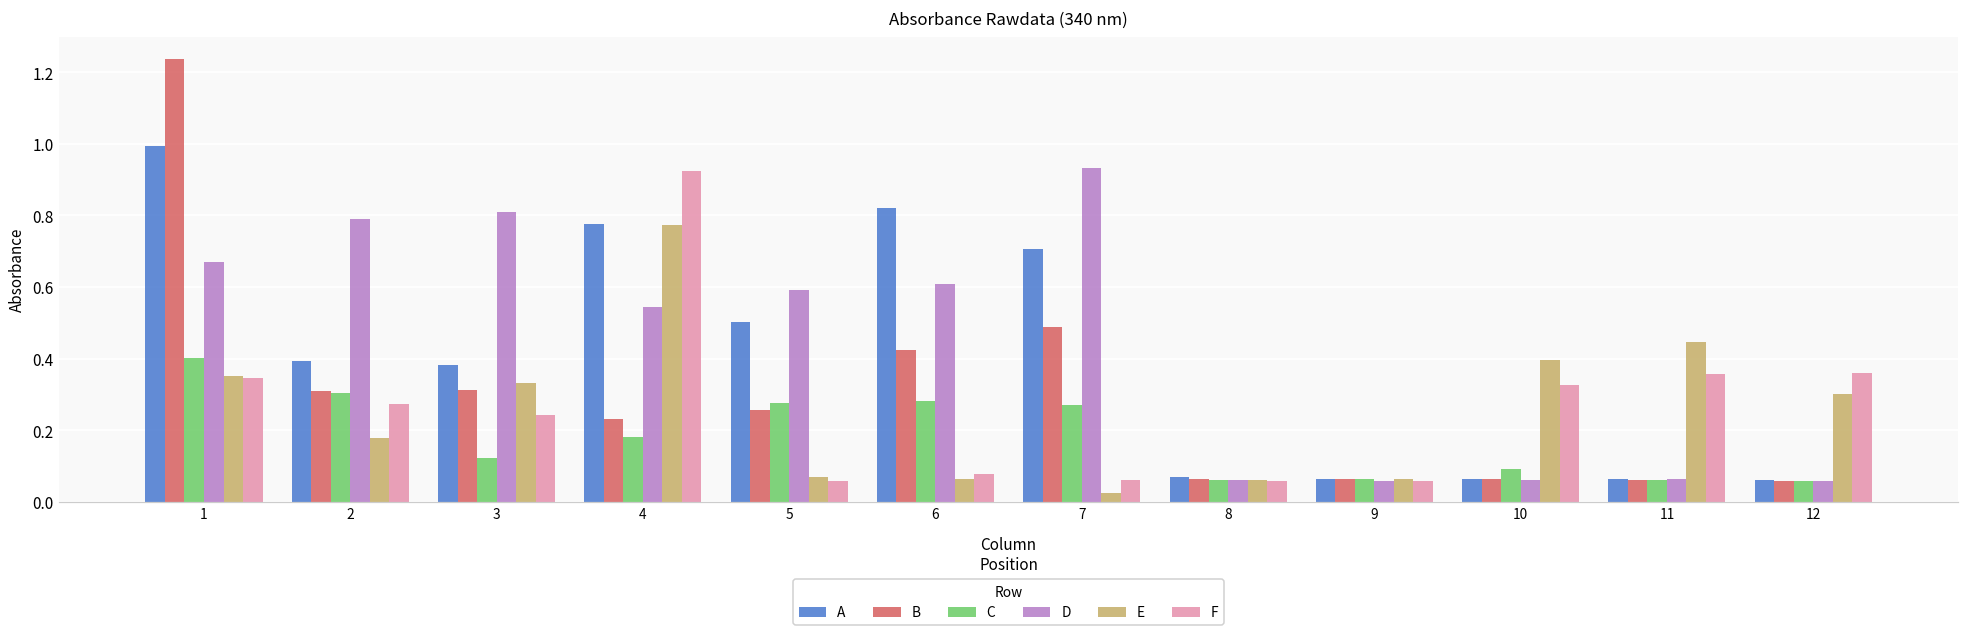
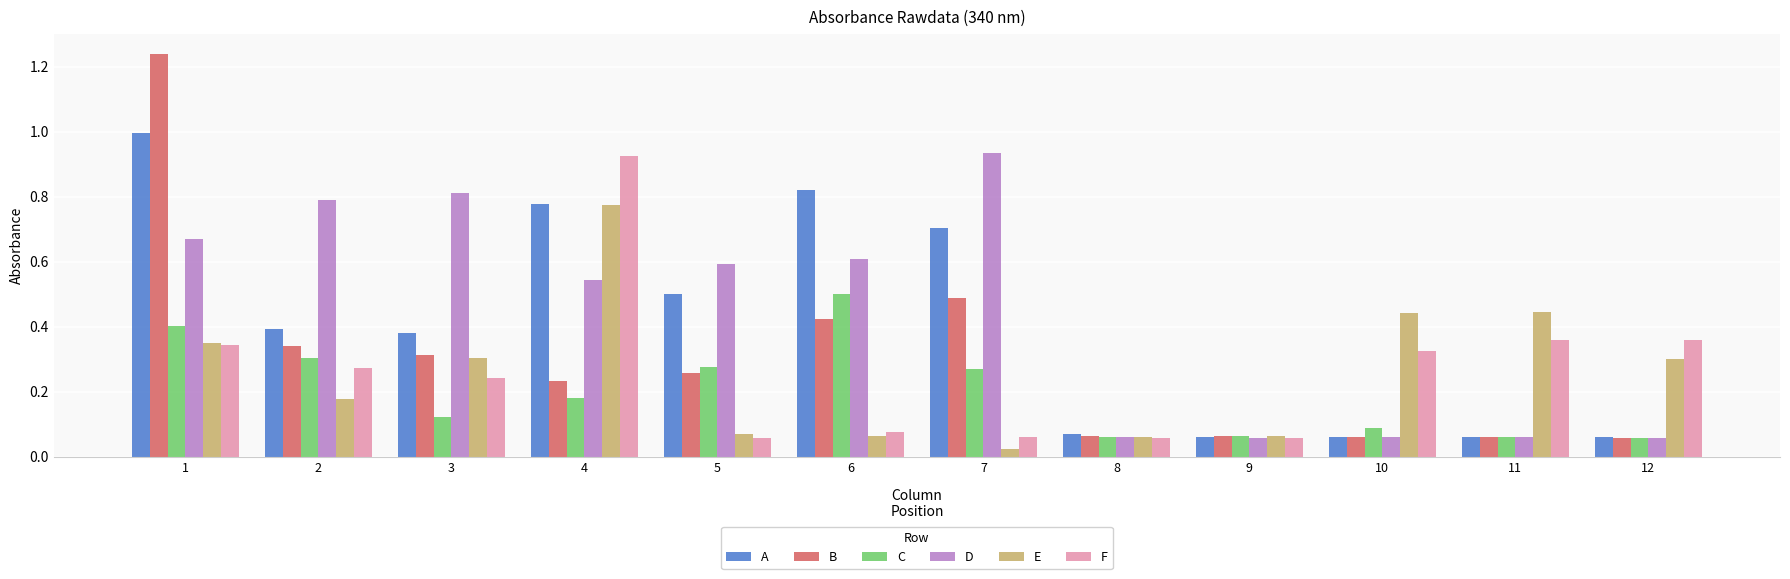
  {
    "A": {
      "1": 1.00,
      "2": 0.39,
      "3": 0.38,
      "4": 0.78,
      "5": 0.50,
      "6": 0.82,
      "7": 0.71,
      "8": 0.07,
      "9": 0.06,
      "10": 0.06,
      "11": 0.06,
      "12": 0.06
    },
    "B": {
      "1": 1.24,
-     "2": 0.31,
+     "2": 0.34,
      "3": 0.31,
      "4": 0.23,
      "5": 0.26,
      "6": 0.42,
      "7": 0.49,
      "8": 0.06,
      "9": 0.06,
      "10": 0.06,
      "11": 0.06,
      "12": 0.06
    },
    "C": {
      "1": 0.40,
      "2": 0.30,
      "3": 0.12,
      "4": 0.18,
      "5": 0.28,
-     "6": 0.28,
+     "6": 0.50,
      "7": 0.27,
      "8": 0.06,
      "9": 0.06,
      "10": 0.09,
      "11": 0.06,
      "12": 0.06
    },
    "E": {
      "1": 0.35,
      "2": 0.18,
-     "3": 0.33,
+     "3": 0.30,
      "4": 0.77,
      "5": 0.07,
      "6": 0.06,
      "7": 0.02,
      "8": 0.06,
      "9": 0.06,
-     "10": 0.40,
+     "10": 0.44,
      "11": 0.45,
      "12": 0.30
    }
  }
